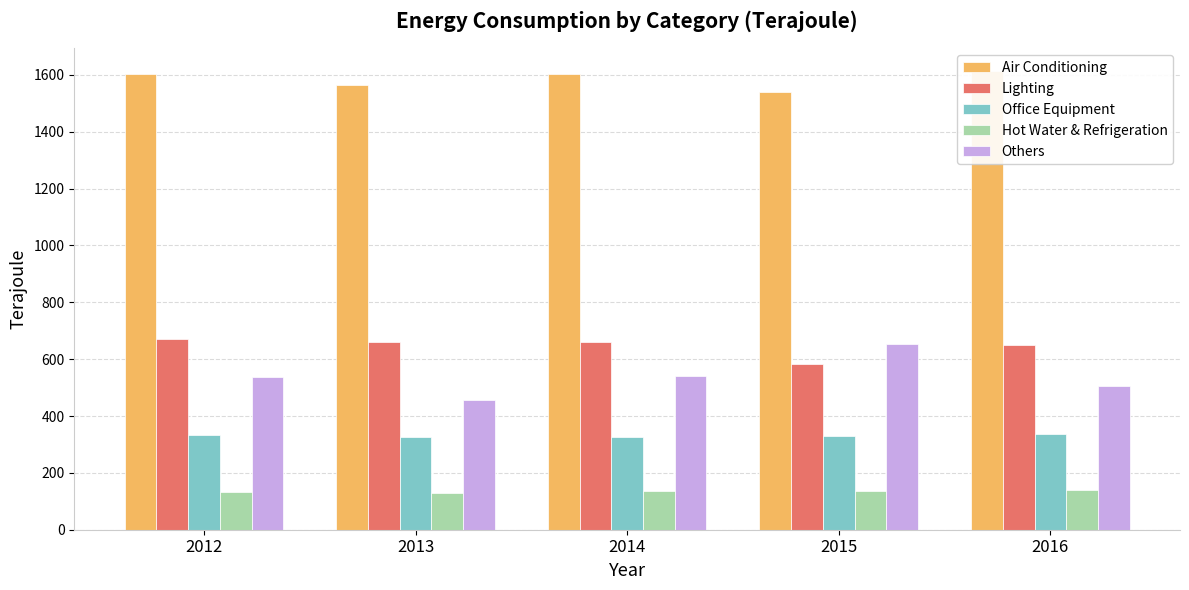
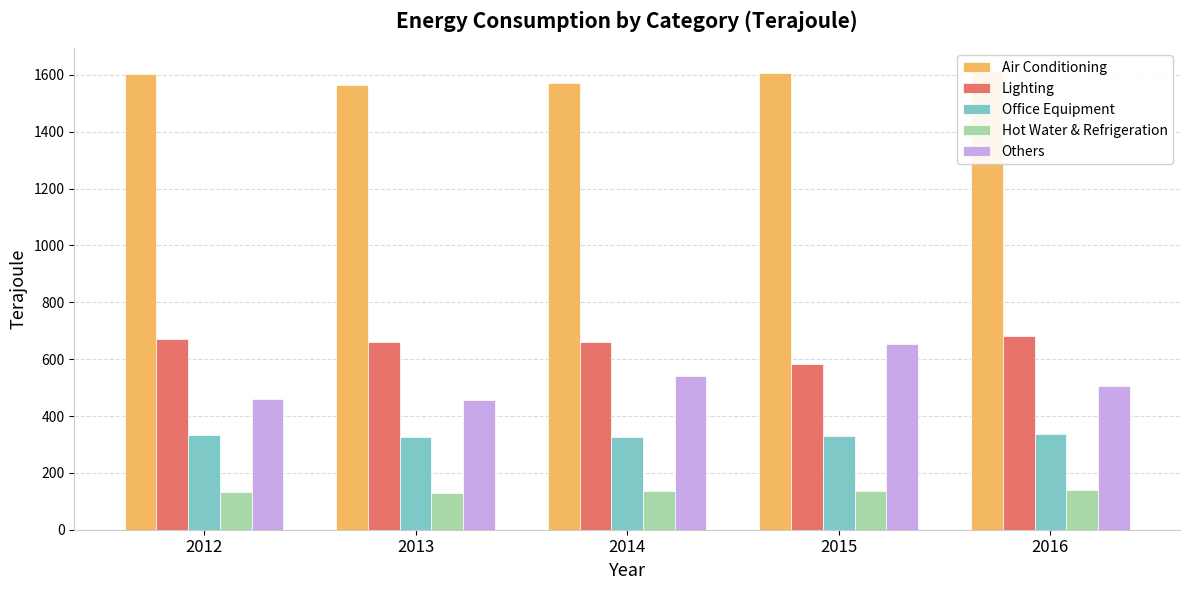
  {
    "Air Conditioning": {
      "2012": 1600,
      "2013": 1560,
-     "2014": 1600,
-     "2015": 1540
+     "2014": 1570,
+     "2015": 1610
    },
    "Lighting": {
      "2012": 670,
      "2013": 660,
      "2014": 660,
      "2015": 580,
-     "2016": 650
+     "2016": 680
    },
    "Others": {
-     "2012": 540,
+     "2012": 460,
      "2013": 460,
      "2014": 540,
      "2015": 650,
      "2016": 510
    }
  }
